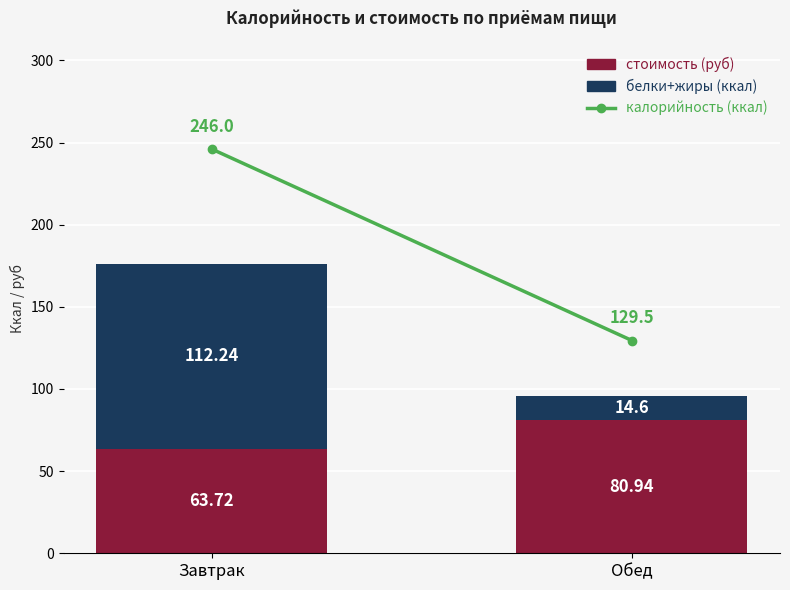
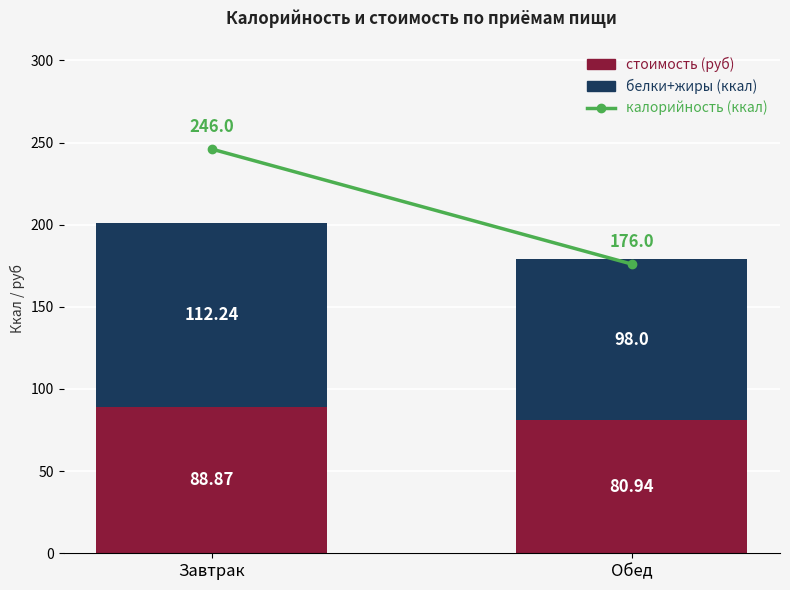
  {
    "стоимость (руб)": {
-     "Завтрак": 63.72,
+     "Завтрак": 88.87,
      "Обед": 80.94
    },
    "калорийность (ккал)": {
      "Завтрак": 246.0,
-     "Обед": 129.5
+     "Обед": 176.0
    },
    "белки+жиры (ккал)": {
      "Завтрак": 112.24,
-     "Обед": 14.6
+     "Обед": 98.0
    }
  }
